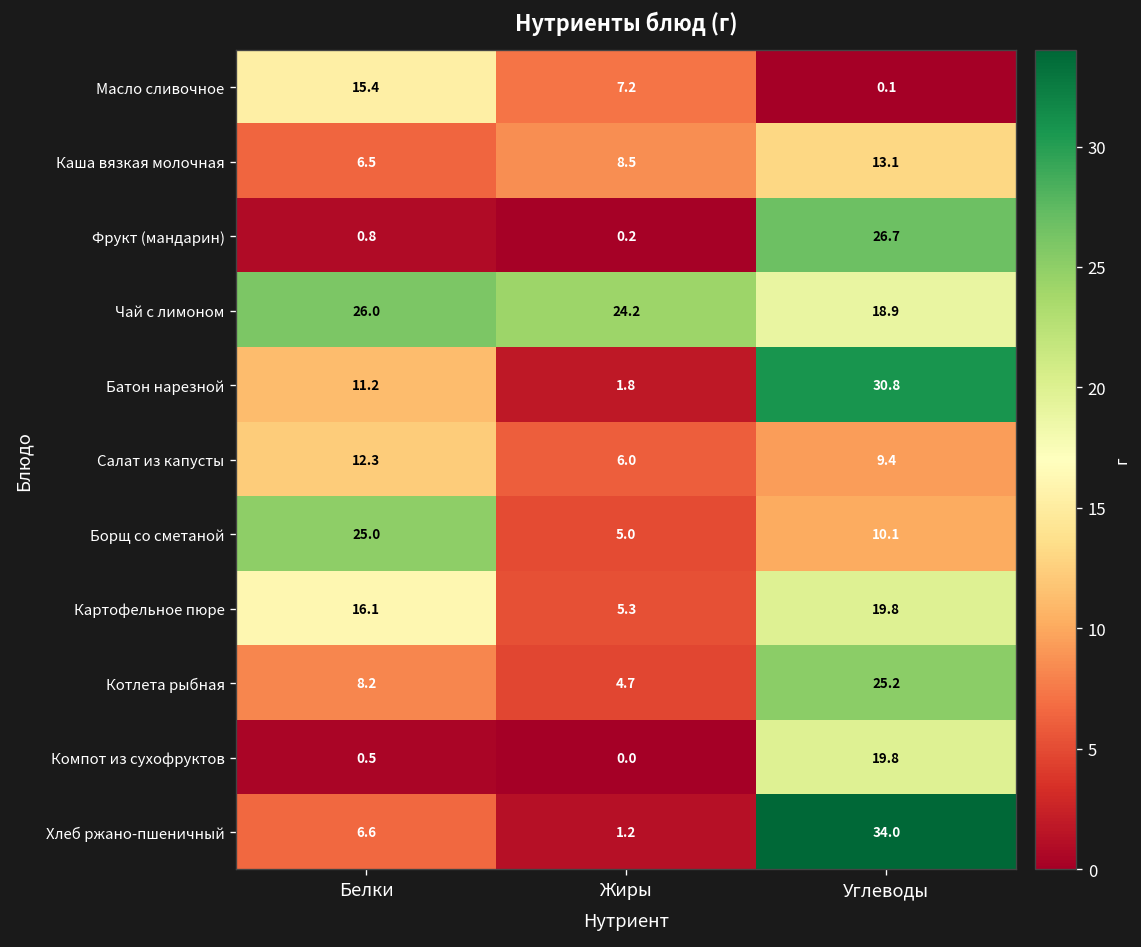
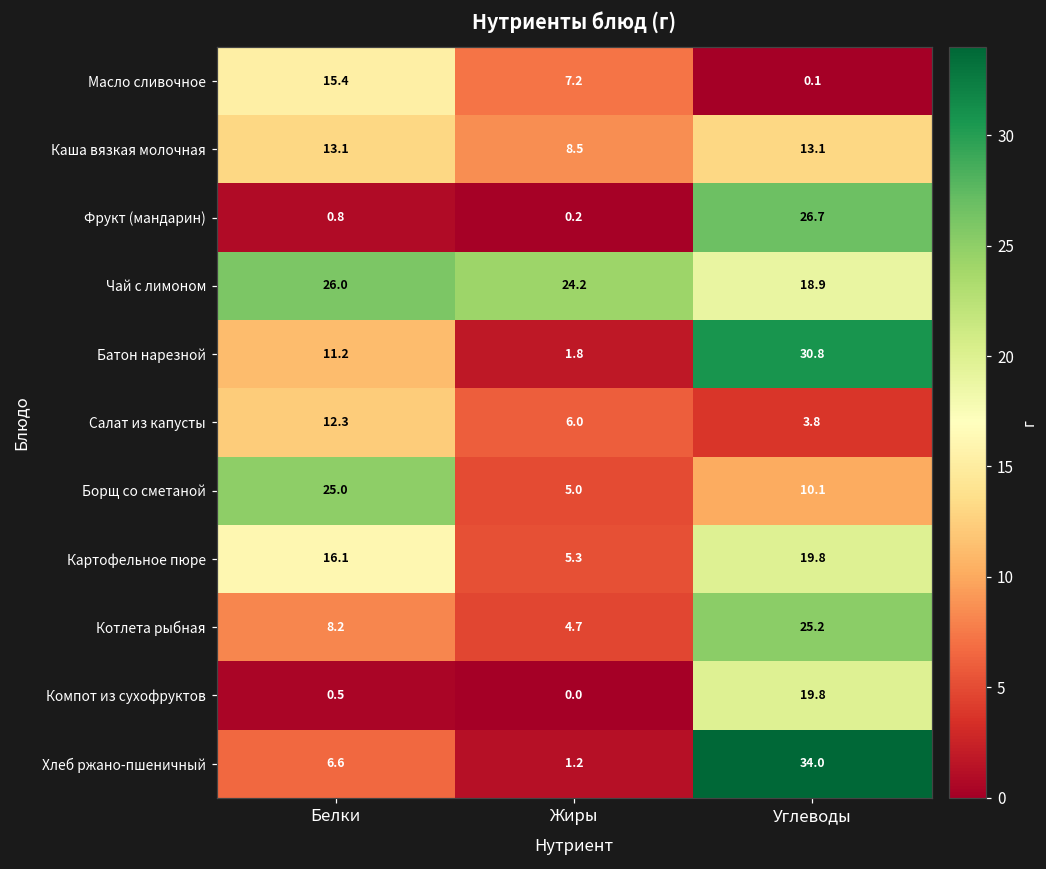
  {
    "Масло сливочное": {
      "Белки": 15.4,
      "Жиры": 7.2,
      "Углеводы": 0.1
    },
    "Каша вязкая молочная": {
-     "Белки": 6.5,
+     "Белки": 13.1,
      "Жиры": 8.5,
      "Углеводы": 13.1
    },
    "Фрукт (мандарин)": {
      "Белки": 0.8,
      "Жиры": 0.2,
      "Углеводы": 26.7
    },
    "Чай с лимоном": {
      "Белки": 26.0,
      "Жиры": 24.2,
      "Углеводы": 18.9
    },
    "Батон нарезной": {
      "Белки": 11.2,
      "Жиры": 1.8,
      "Углеводы": 30.8
    },
    "Салат из капусты": {
      "Белки": 12.3,
      "Жиры": 6.0,
-     "Углеводы": 9.4
+     "Углеводы": 3.8
    },
    "Борщ со сметаной": {
      "Белки": 25.0,
      "Жиры": 5.0,
      "Углеводы": 10.1
    },
    "Картофельное пюре": {
      "Белки": 16.1,
      "Жиры": 5.3,
      "Углеводы": 19.8
    },
    "Котлета рыбная": {
      "Белки": 8.2,
      "Жиры": 4.7,
      "Углеводы": 25.2
    },
    "Компот из сухофруктов": {
      "Белки": 0.5,
      "Жиры": 0.0,
      "Углеводы": 19.8
    },
    "Хлеб ржано-пшеничный": {
      "Белки": 6.6,
      "Жиры": 1.2,
      "Углеводы": 34.0
    }
  }
